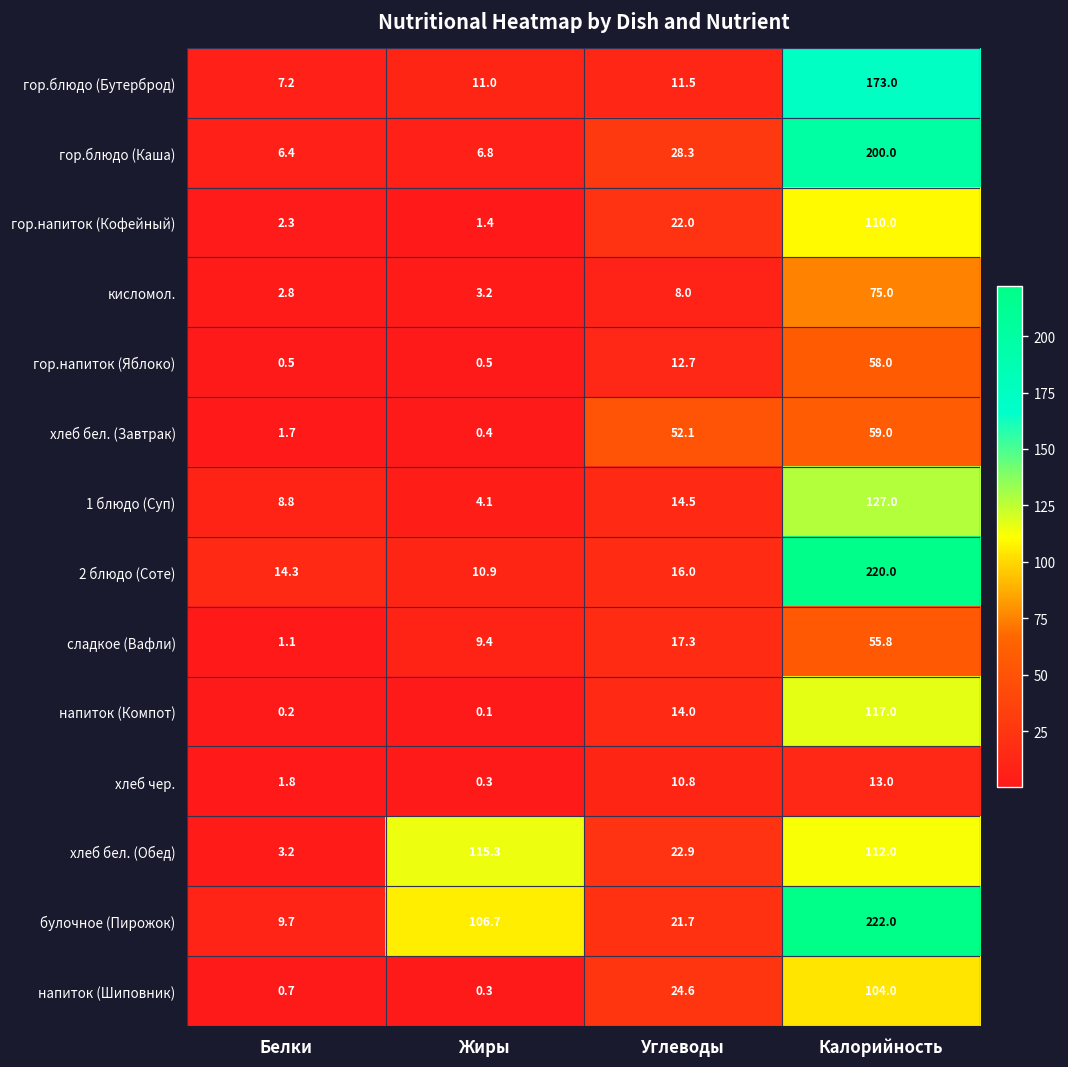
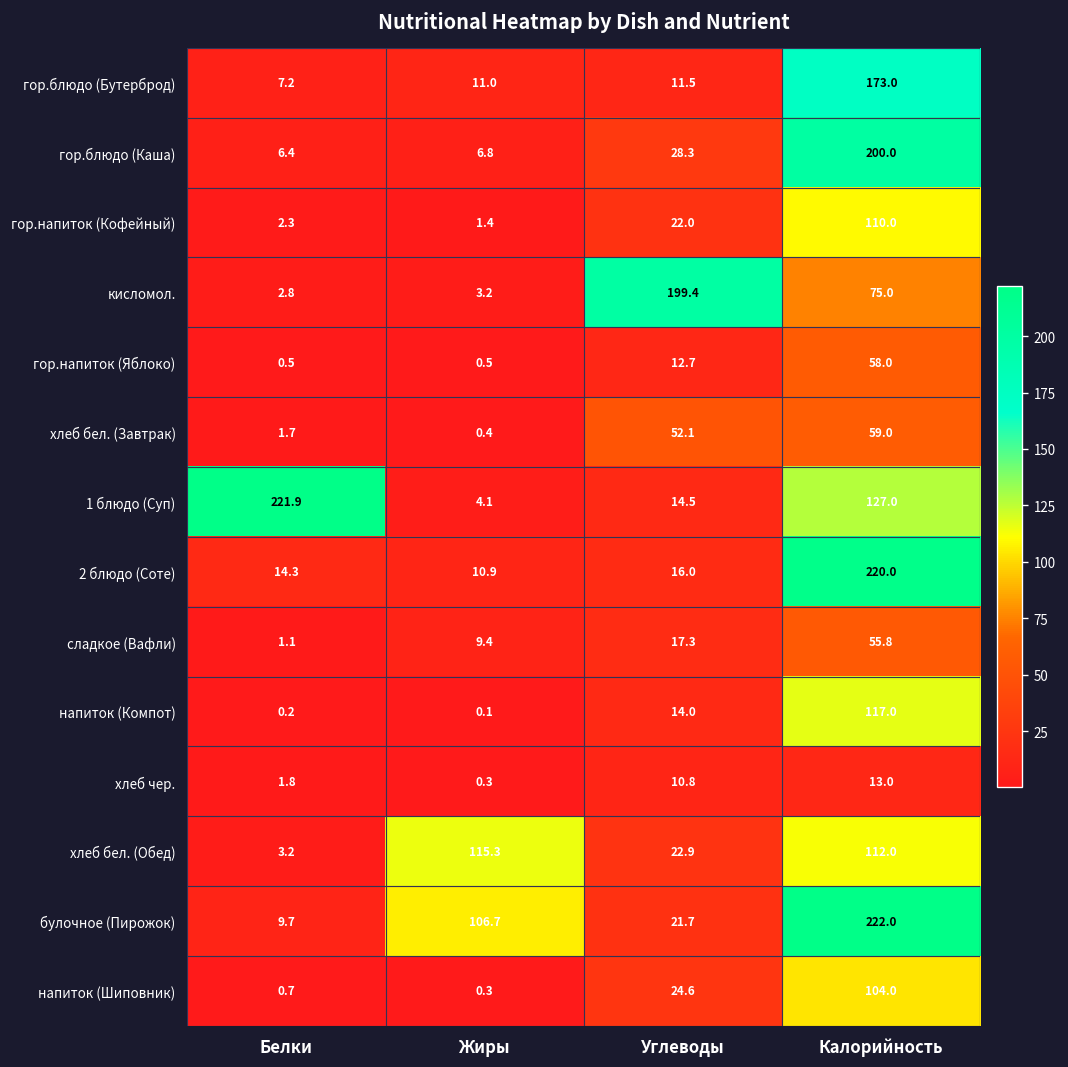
  {
    "гор.блюдо (Бутерброд)": {
      "Белки": 7.2,
      "Жиры": 11.0,
      "Углеводы": 11.5,
      "Калорийность": 173.0
    },
    "гор.блюдо (Каша)": {
      "Белки": 6.4,
      "Жиры": 6.8,
      "Углеводы": 28.3,
      "Калорийность": 200.0
    },
    "гор.напиток (Кофейный)": {
      "Белки": 2.3,
      "Жиры": 1.4,
      "Углеводы": 22.0,
      "Калорийность": 110.0
    },
    "кисломол.": {
      "Белки": 2.8,
      "Жиры": 3.2,
-     "Углеводы": 8.0,
+     "Углеводы": 199.4,
      "Калорийность": 75.0
    },
    "гор.напиток (Яблоко)": {
      "Белки": 0.5,
      "Жиры": 0.5,
      "Углеводы": 12.7,
      "Калорийность": 58.0
    },
    "хлеб бел. (Завтрак)": {
      "Белки": 1.7,
      "Жиры": 0.4,
      "Углеводы": 52.1,
      "Калорийность": 59.0
    },
    "1 блюдо (Суп)": {
-     "Белки": 8.8,
+     "Белки": 221.9,
      "Жиры": 4.1,
      "Углеводы": 14.5,
      "Калорийность": 127.0
    },
    "2 блюдо (Соте)": {
      "Белки": 14.3,
      "Жиры": 10.9,
      "Углеводы": 16.0,
      "Калорийность": 220.0
    },
    "сладкое (Вафли)": {
      "Белки": 1.1,
      "Жиры": 9.4,
      "Углеводы": 17.3,
      "Калорийность": 55.8
    },
    "напиток (Компот)": {
      "Белки": 0.2,
      "Жиры": 0.1,
      "Углеводы": 14.0,
      "Калорийность": 117.0
    },
    "хлеб чер.": {
      "Белки": 1.8,
      "Жиры": 0.3,
      "Углеводы": 10.8,
      "Калорийность": 13.0
    },
    "хлеб бел. (Обед)": {
      "Белки": 3.2,
      "Жиры": 115.3,
      "Углеводы": 22.9,
      "Калорийность": 112.0
    },
    "булочное (Пирожок)": {
      "Белки": 9.7,
      "Жиры": 106.7,
      "Углеводы": 21.7,
      "Калорийность": 222.0
    },
    "напиток (Шиповник)": {
      "Белки": 0.7,
      "Жиры": 0.3,
      "Углеводы": 24.6,
      "Калорийность": 104.0
    }
  }
